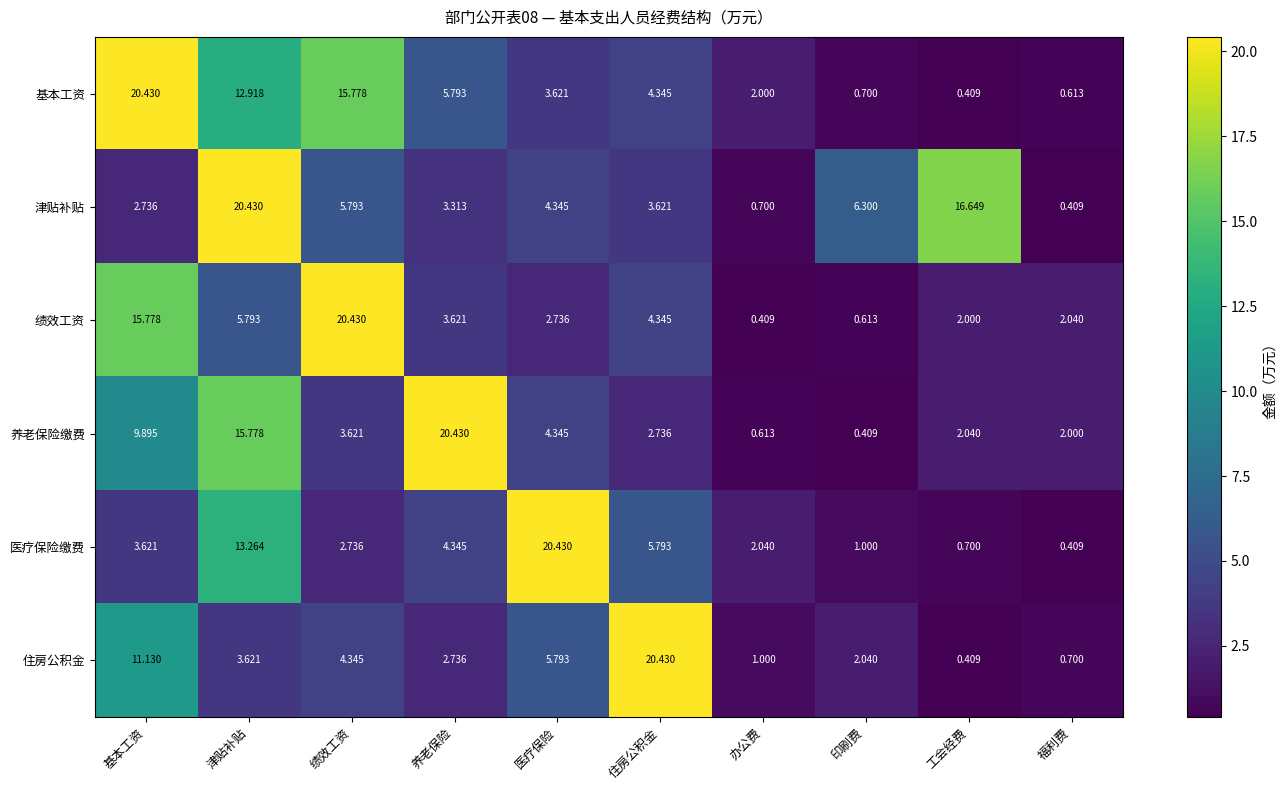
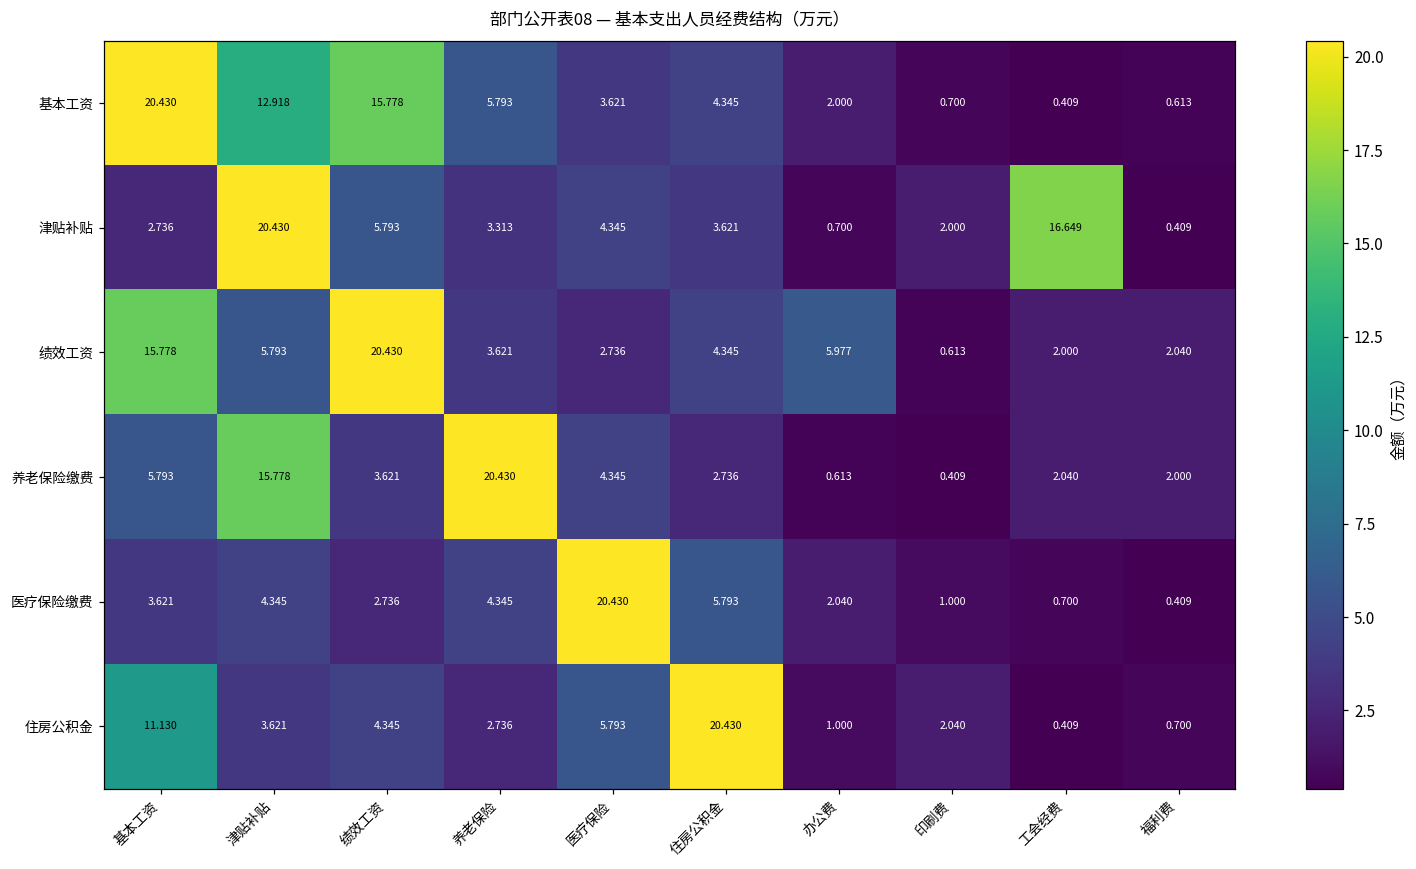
  {
    "基本工资": {
      "基本工资": 20.430,
      "津贴补贴": 12.918,
      "绩效工资": 15.778,
      "养老保险": 5.793,
      "医疗保险": 3.621,
      "住房公积金": 4.345,
      "办公费": 2.000,
      "印刷费": 0.700,
      "工会经费": 0.409,
      "福利费": 0.613
    },
    "津贴补贴": {
      "基本工资": 2.736,
      "津贴补贴": 20.430,
      "绩效工资": 5.793,
      "养老保险": 3.313,
      "医疗保险": 4.345,
      "住房公积金": 3.621,
      "办公费": 0.700,
-     "印刷费": 6.300,
+     "印刷费": 2.000,
      "工会经费": 16.649,
      "福利费": 0.409
    },
    "绩效工资": {
      "基本工资": 15.778,
      "津贴补贴": 5.793,
      "绩效工资": 20.430,
      "养老保险": 3.621,
      "医疗保险": 2.736,
      "住房公积金": 4.345,
-     "办公费": 0.409,
+     "办公费": 5.977,
      "印刷费": 0.613,
      "工会经费": 2.000,
      "福利费": 2.040
    },
    "养老保险缴费": {
-     "基本工资": 9.895,
+     "基本工资": 5.793,
      "津贴补贴": 15.778,
      "绩效工资": 3.621,
      "养老保险": 20.430,
      "医疗保险": 4.345,
      "住房公积金": 2.736,
      "办公费": 0.613,
      "印刷费": 0.409,
      "工会经费": 2.040,
      "福利费": 2.000
    },
    "医疗保险缴费": {
      "基本工资": 3.621,
-     "津贴补贴": 13.264,
+     "津贴补贴": 4.345,
      "绩效工资": 2.736,
      "养老保险": 4.345,
      "医疗保险": 20.430,
      "住房公积金": 5.793,
      "办公费": 2.040,
      "印刷费": 1.000,
      "工会经费": 0.700,
      "福利费": 0.409
    },
    "住房公积金": {
      "基本工资": 11.130,
      "津贴补贴": 3.621,
      "绩效工资": 4.345,
      "养老保险": 2.736,
      "医疗保险": 5.793,
      "住房公积金": 20.430,
      "办公费": 1.000,
      "印刷费": 2.040,
      "工会经费": 0.409,
      "福利费": 0.700
    }
  }
